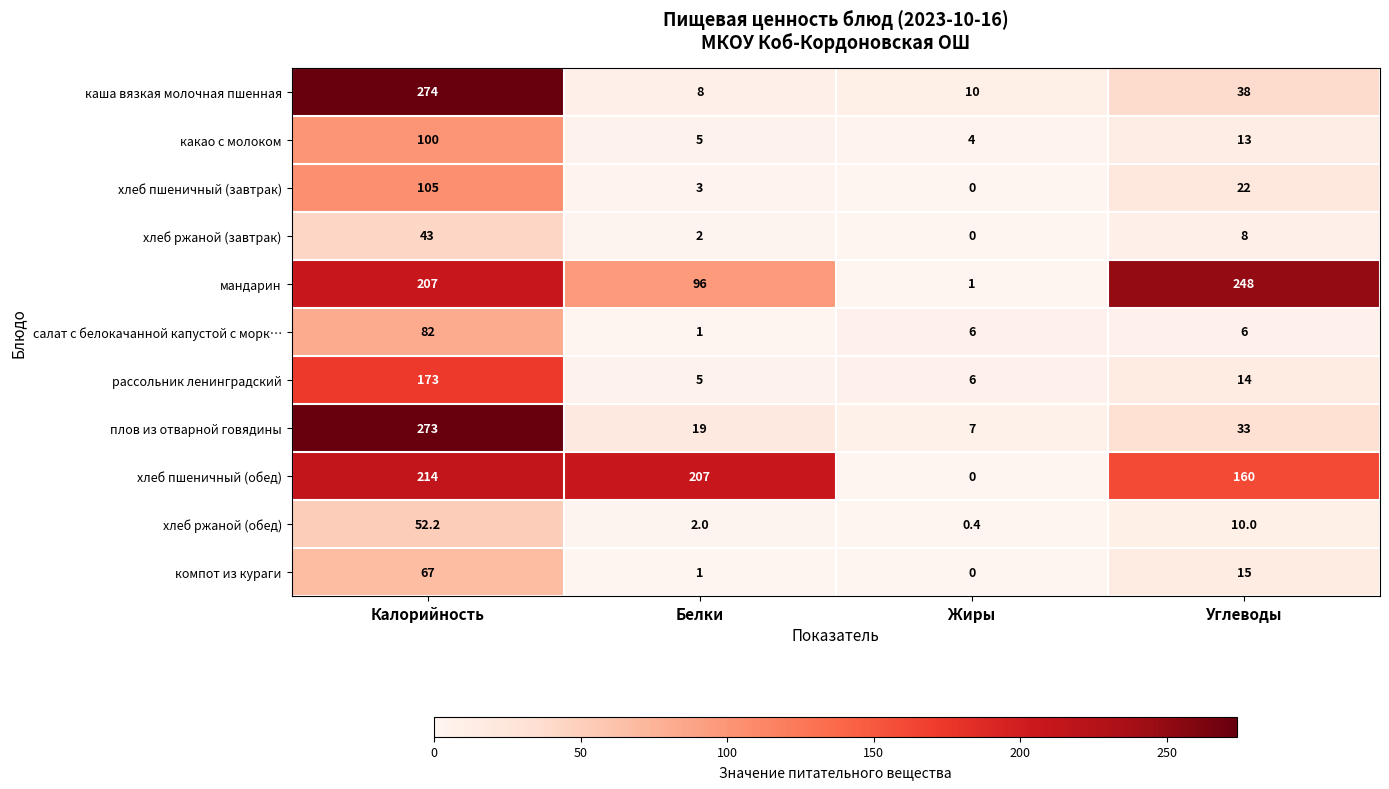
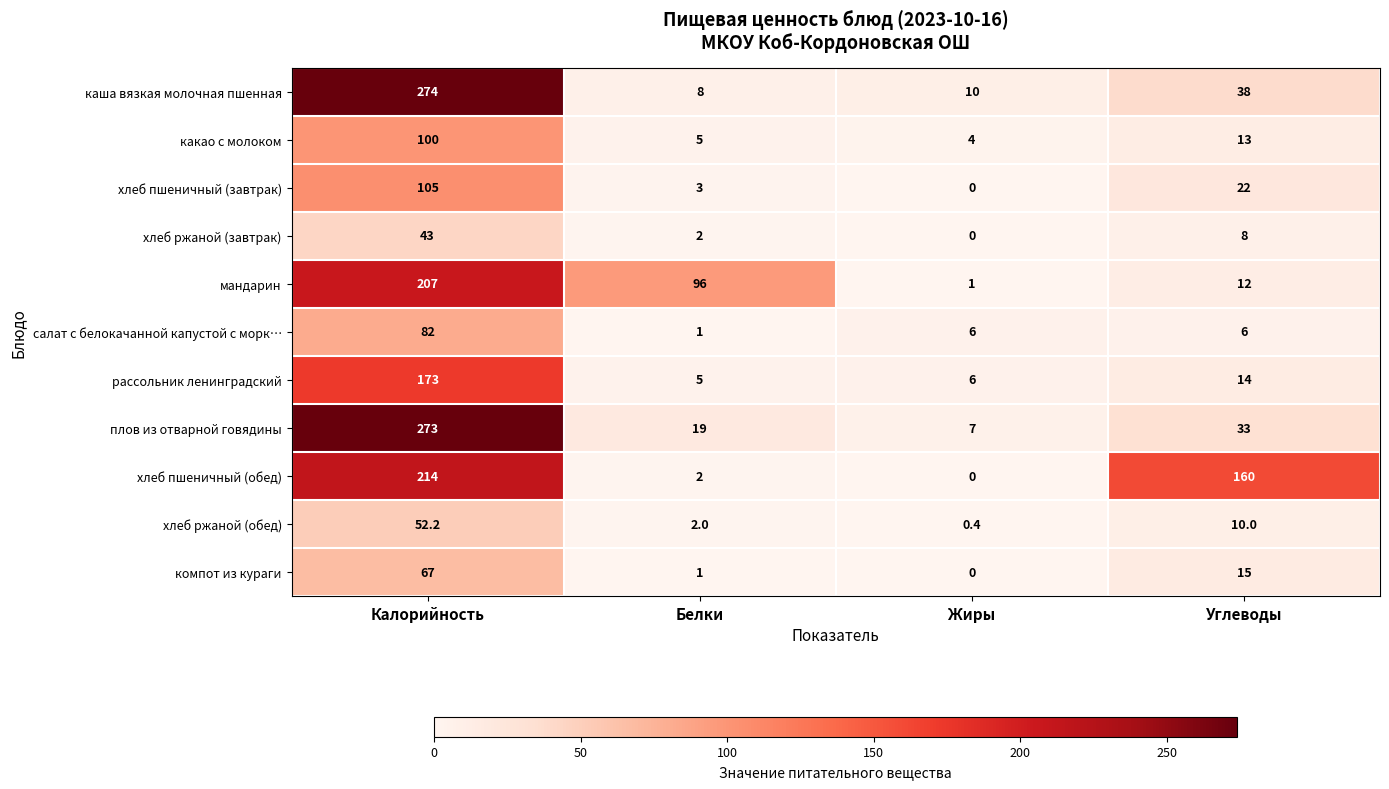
  {
    "каша вязкая молочная пшенная": {
      "Калорийность": 274,
      "Белки": 8,
      "Жиры": 10,
      "Углеводы": 38
    },
    "какао с молоком": {
      "Калорийность": 100,
      "Белки": 5,
      "Жиры": 4,
      "Углеводы": 13
    },
    "хлеб пшеничный (завтрак)": {
      "Калорийность": 105,
      "Белки": 3,
      "Жиры": 0,
      "Углеводы": 22
    },
    "хлеб ржаной (завтрак)": {
      "Калорийность": 43,
      "Белки": 2,
      "Жиры": 0,
      "Углеводы": 8
    },
    "мандарин": {
      "Калорийность": 207,
      "Белки": 96,
      "Жиры": 1,
-     "Углеводы": 248
+     "Углеводы": 12
    },
    "салат с белокачанной капустой с морк…": {
      "Калорийность": 82,
      "Белки": 1,
      "Жиры": 6,
      "Углеводы": 6
    },
    "рассольник ленинградский": {
      "Калорийность": 173,
      "Белки": 5,
      "Жиры": 6,
      "Углеводы": 14
    },
    "плов из отварной говядины": {
      "Калорийность": 273,
      "Белки": 19,
      "Жиры": 7,
      "Углеводы": 33
    },
    "хлеб пшеничный (обед)": {
      "Калорийность": 214,
-     "Белки": 207,
+     "Белки": 2,
      "Жиры": 0,
      "Углеводы": 160
    },
    "хлеб ржаной (обед)": {
      "Калорийность": 52.2,
      "Белки": 2.0,
      "Жиры": 0.4,
      "Углеводы": 10.0
    },
    "компот из кураги": {
      "Калорийность": 67,
      "Белки": 1,
      "Жиры": 0,
      "Углеводы": 15
    }
  }
